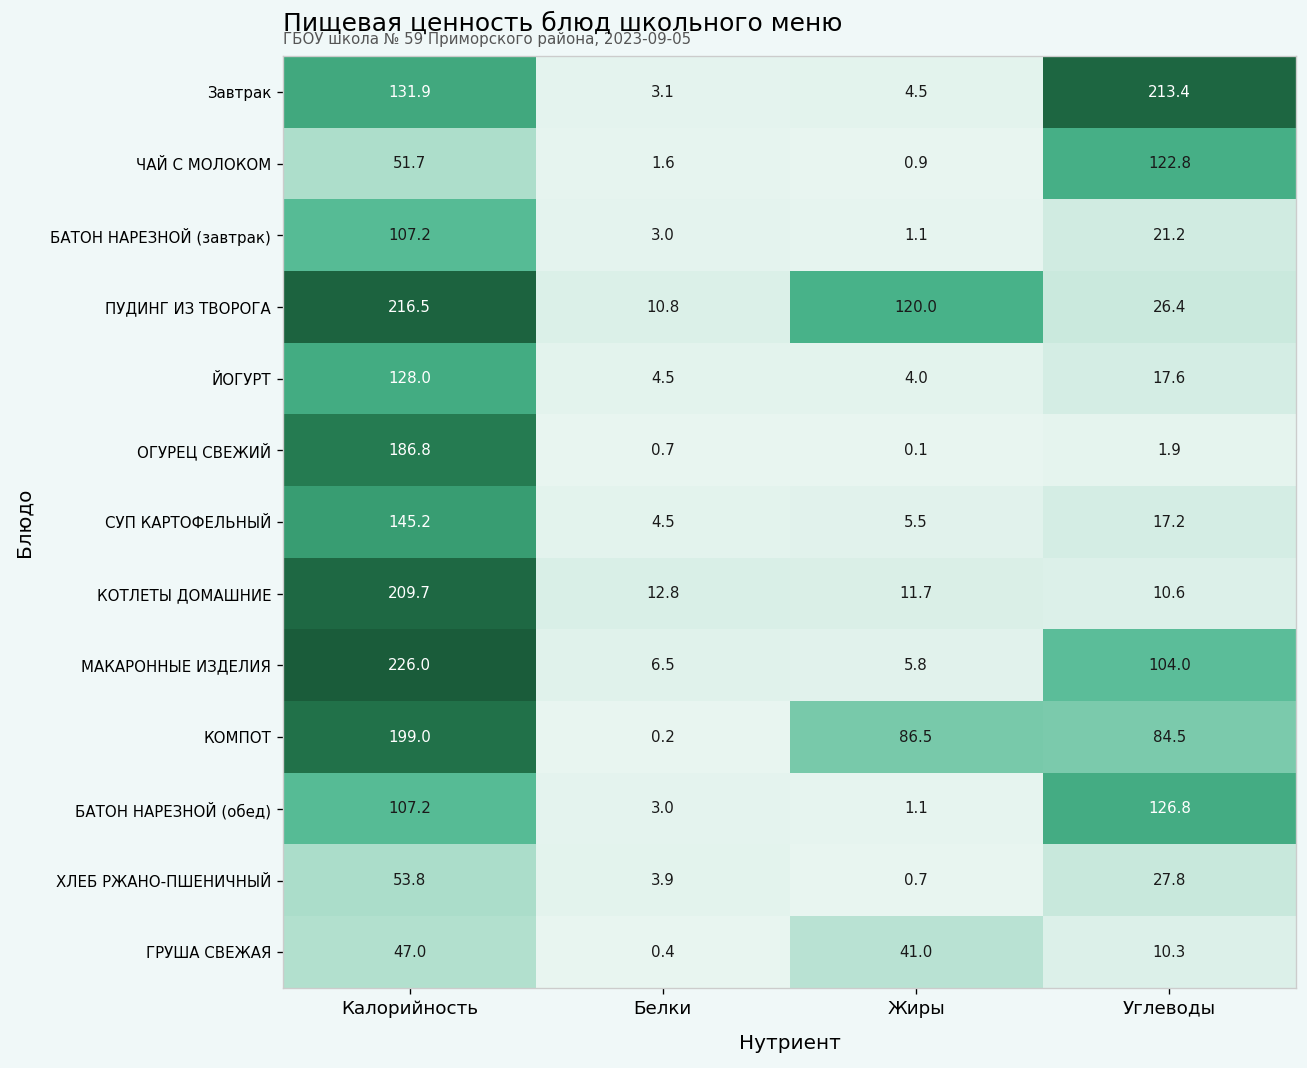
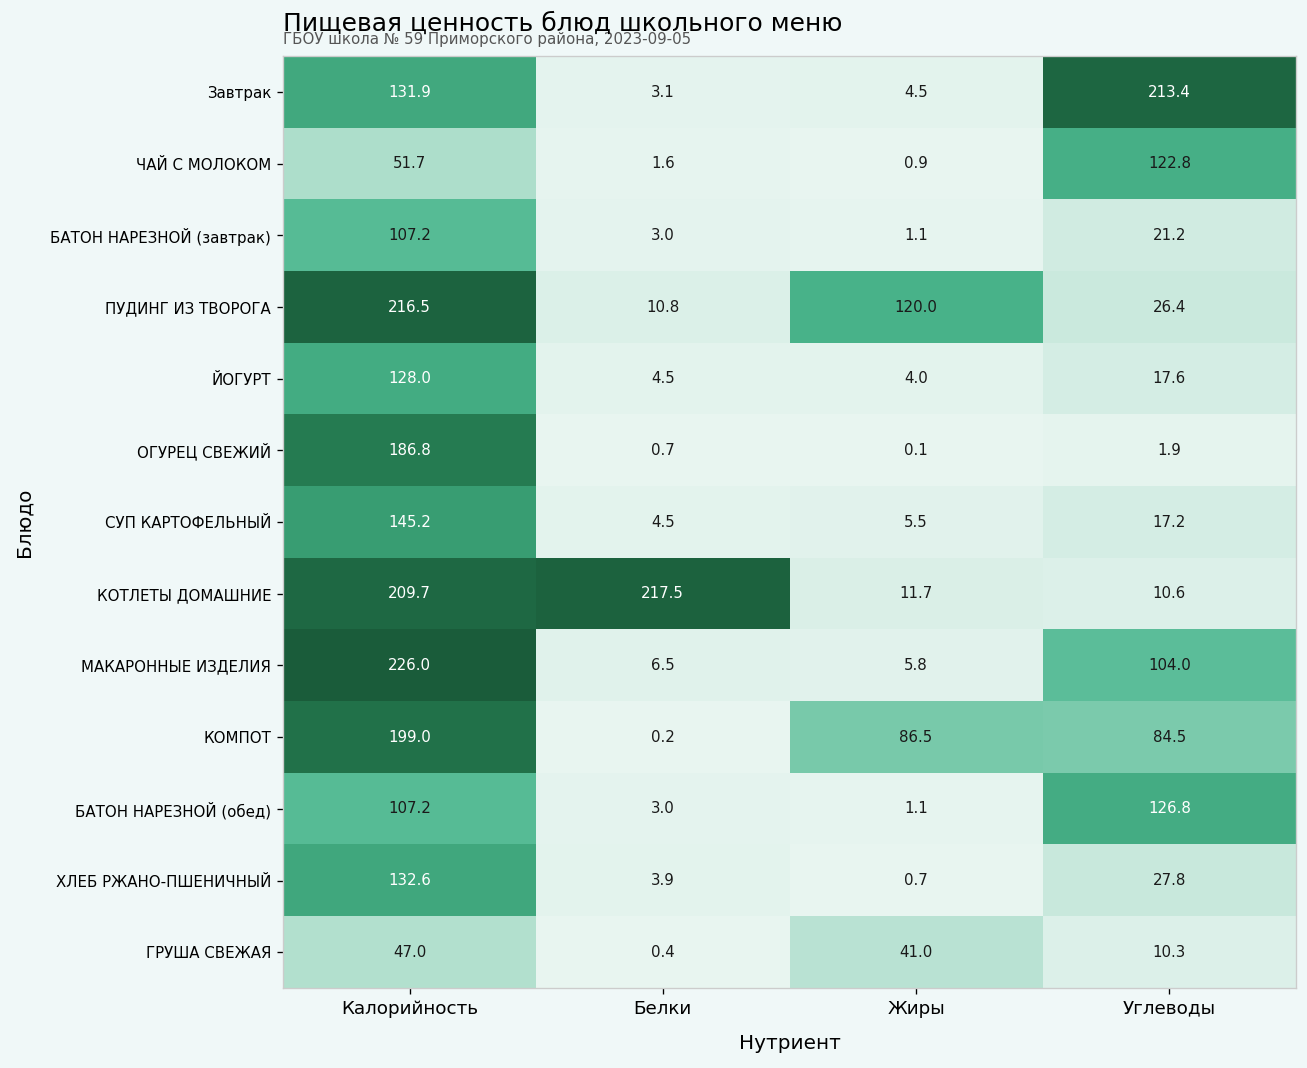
  {
    "Завтрак": {
      "Калорийность": 131.9,
      "Белки": 3.1,
      "Жиры": 4.5,
      "Углеводы": 213.4
    },
    "ЧАЙ С МОЛОКОМ": {
      "Калорийность": 51.7,
      "Белки": 1.6,
      "Жиры": 0.9,
      "Углеводы": 122.8
    },
    "БАТОН НАРЕЗНОЙ (завтрак)": {
      "Калорийность": 107.2,
      "Белки": 3.0,
      "Жиры": 1.1,
      "Углеводы": 21.2
    },
    "ПУДИНГ ИЗ ТВОРОГА": {
      "Калорийность": 216.5,
      "Белки": 10.8,
      "Жиры": 120.0,
      "Углеводы": 26.4
    },
    "ЙОГУРТ": {
      "Калорийность": 128.0,
      "Белки": 4.5,
      "Жиры": 4.0,
      "Углеводы": 17.6
    },
    "ОГУРЕЦ СВЕЖИЙ": {
      "Калорийность": 186.8,
      "Белки": 0.7,
      "Жиры": 0.1,
      "Углеводы": 1.9
    },
    "СУП КАРТОФЕЛЬНЫЙ": {
      "Калорийность": 145.2,
      "Белки": 4.5,
      "Жиры": 5.5,
      "Углеводы": 17.2
    },
    "КОТЛЕТЫ ДОМАШНИЕ": {
      "Калорийность": 209.7,
-     "Белки": 12.8,
+     "Белки": 217.5,
      "Жиры": 11.7,
      "Углеводы": 10.6
    },
    "МАКАРОННЫЕ ИЗДЕЛИЯ": {
      "Калорийность": 226.0,
      "Белки": 6.5,
      "Жиры": 5.8,
      "Углеводы": 104.0
    },
    "КОМПОТ": {
      "Калорийность": 199.0,
      "Белки": 0.2,
      "Жиры": 86.5,
      "Углеводы": 84.5
    },
    "БАТОН НАРЕЗНОЙ (обед)": {
      "Калорийность": 107.2,
      "Белки": 3.0,
      "Жиры": 1.1,
      "Углеводы": 126.8
    },
    "ХЛЕБ РЖАНО-ПШЕНИЧНЫЙ": {
-     "Калорийность": 53.8,
+     "Калорийность": 132.6,
      "Белки": 3.9,
      "Жиры": 0.7,
      "Углеводы": 27.8
    },
    "ГРУША СВЕЖАЯ": {
      "Калорийность": 47.0,
      "Белки": 0.4,
      "Жиры": 41.0,
      "Углеводы": 10.3
    }
  }
